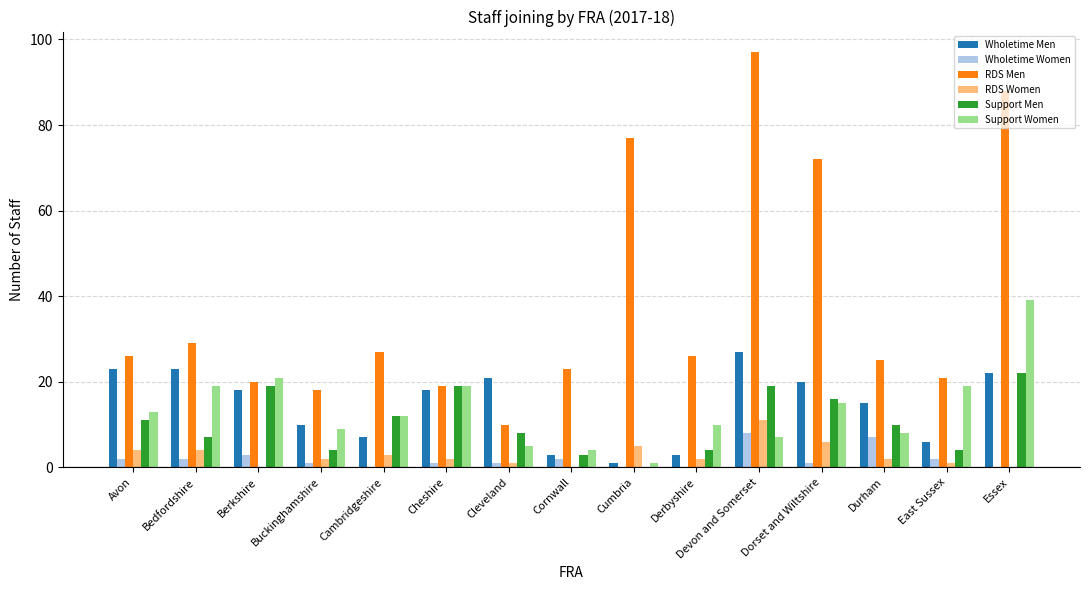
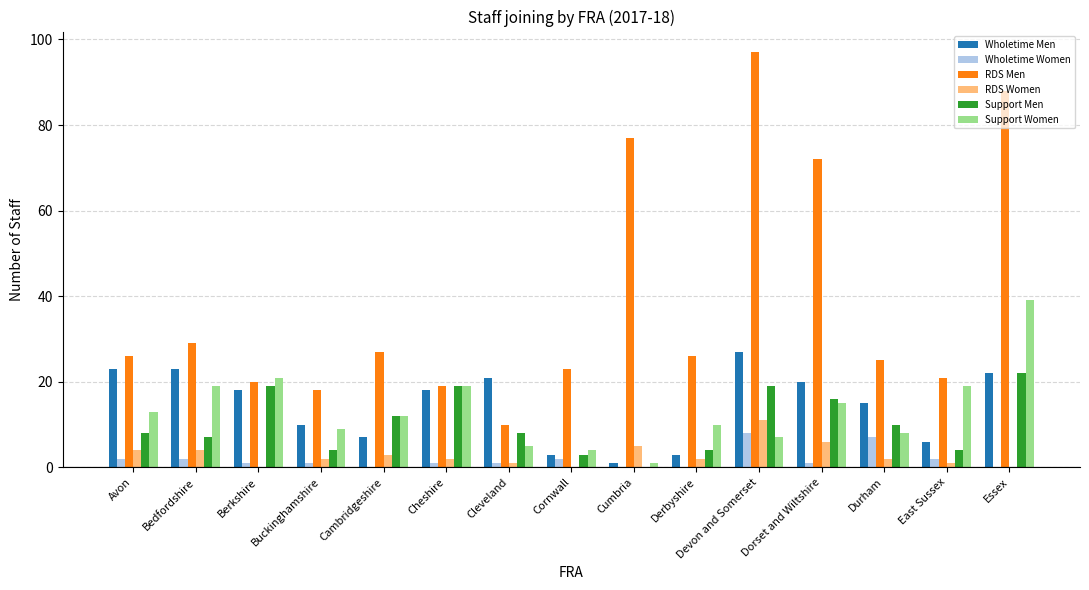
  {
    "Wholetime Men": {
      "Avon": 23,
      "Bedfordshire": 23,
      "Berkshire": 18,
      "Buckinghamshire": 10,
      "Cambridgeshire": 7,
      "Cheshire": 18,
      "Cleveland": 21,
      "Cornwall": 3,
      "Cumbria": 1,
      "Derbyshire": 3,
      "Devon and Somerset": 27,
      "Dorset and Wiltshire": 20,
      "Durham": 15,
      "East Sussex": 6,
      "Essex": 22
    },
    "Wholetime Women": {
      "Avon": 2,
      "Bedfordshire": 2,
-     "Berkshire": 3,
+     "Berkshire": 1,
      "Buckinghamshire": 1,
      "Cambridgeshire": 0,
      "Cheshire": 1,
      "Cleveland": 1,
      "Cornwall": 2,
      "Cumbria": 0,
      "Derbyshire": 0,
      "Devon and Somerset": 8,
      "Dorset and Wiltshire": 1,
      "Durham": 7,
      "East Sussex": 2,
      "Essex": 0
    },
    "RDS Men": {
      "Avon": 26,
      "Bedfordshire": 29,
      "Berkshire": 20,
      "Buckinghamshire": 18,
      "Cambridgeshire": 27,
      "Cheshire": 19,
      "Cleveland": 10,
      "Cornwall": 23,
      "Cumbria": 77,
      "Derbyshire": 26,
      "Devon and Somerset": 97,
      "Dorset and Wiltshire": 72,
      "Durham": 25,
      "East Sussex": 21
    },
    "RDS Women": {
      "Avon": 4,
      "Bedfordshire": 4,
      "Berkshire": 0,
      "Buckinghamshire": 2,
      "Cambridgeshire": 3,
      "Cheshire": 2,
      "Cleveland": 1,
      "Cornwall": 0,
      "Cumbria": 5,
      "Derbyshire": 2,
      "Devon and Somerset": 11,
      "Dorset and Wiltshire": 6,
      "Durham": 2,
      "East Sussex": 1,
      "Essex": 0
    },
    "Support Men": {
-     "Avon": 11,
+     "Avon": 8,
      "Bedfordshire": 7,
      "Berkshire": 19,
      "Buckinghamshire": 4,
      "Cambridgeshire": 12,
      "Cheshire": 19,
      "Cleveland": 8,
      "Cornwall": 3,
      "Cumbria": 0,
      "Derbyshire": 4,
      "Devon and Somerset": 19,
      "Dorset and Wiltshire": 16,
      "Durham": 10,
      "East Sussex": 4,
      "Essex": 22
    },
    "Support Women": {
      "Avon": 13,
      "Bedfordshire": 19,
      "Berkshire": 21,
      "Buckinghamshire": 9,
      "Cambridgeshire": 12,
      "Cheshire": 19,
      "Cleveland": 5,
      "Cornwall": 4,
      "Cumbria": 1,
      "Derbyshire": 10,
      "Devon and Somerset": 7,
      "Dorset and Wiltshire": 15,
      "Durham": 8,
      "East Sussex": 19,
      "Essex": 39
    }
  }
